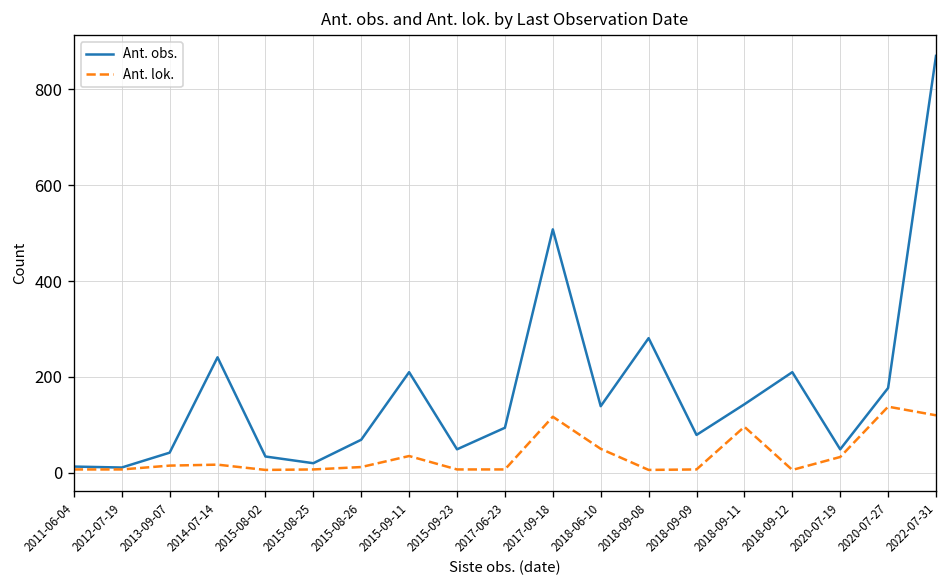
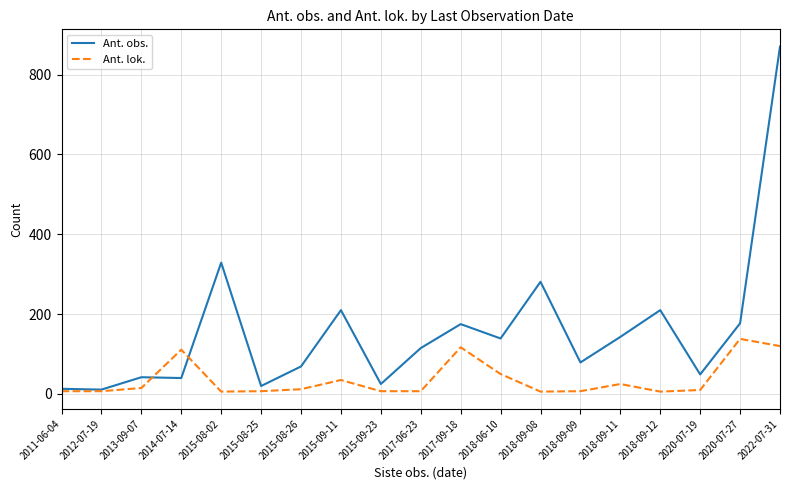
  {
    "Ant. obs.": {
      "2013-09-07": 40,
-     "2014-07-14": 240,
-     "2015-08-02": 30,
+     "2014-07-14": 40,
+     "2015-08-02": 330,
      "2015-08-25": 20,
      "2015-08-26": 70,
      "2015-09-11": 210,
-     "2015-09-23": 50,
-     "2017-06-23": 90,
-     "2017-09-18": 510,
+     "2015-09-23": 30,
+     "2017-06-23": 120,
+     "2017-09-18": 180,
      "2018-06-10": 140,
      "2018-09-08": 280,
      "2018-09-09": 80,
      "2018-09-11": 140,
      "2018-09-12": 210,
      "2020-07-19": 50,
      "2020-07-27": 180,
      "2022-07-31": 870
    },
    "Ant. lok.": {
      "2013-09-07": 20,
-     "2014-07-14": 20,
+     "2014-07-14": 110,
      "2015-08-02": 10,
      "2015-08-25": 10,
      "2015-08-26": 10,
      "2015-09-11": 40,
      "2015-09-23": 10,
      "2017-06-23": 10,
      "2017-09-18": 120,
      "2018-06-10": 50,
      "2018-09-08": 10,
      "2018-09-09": 10,
-     "2018-09-11": 100,
+     "2018-09-11": 30,
      "2018-09-12": 10,
-     "2020-07-19": 30,
+     "2020-07-19": 10,
      "2020-07-27": 140,
      "2022-07-31": 120
    }
  }
